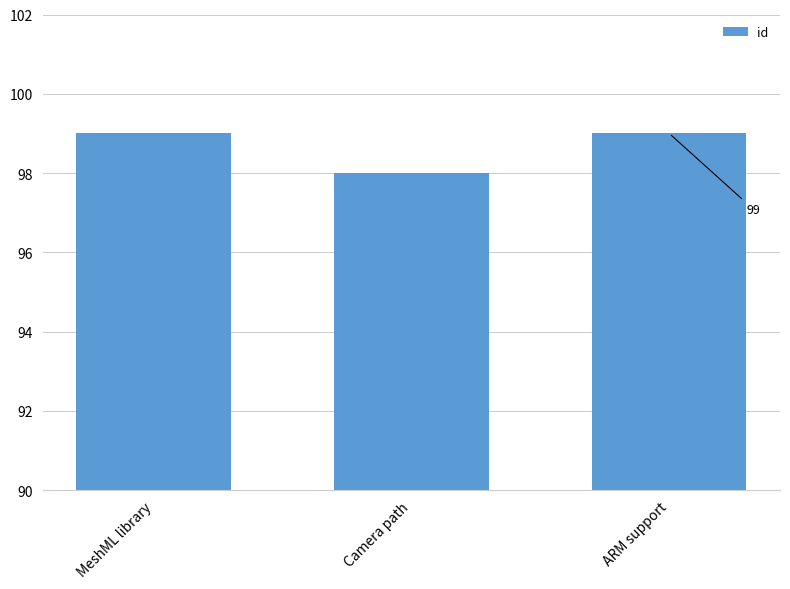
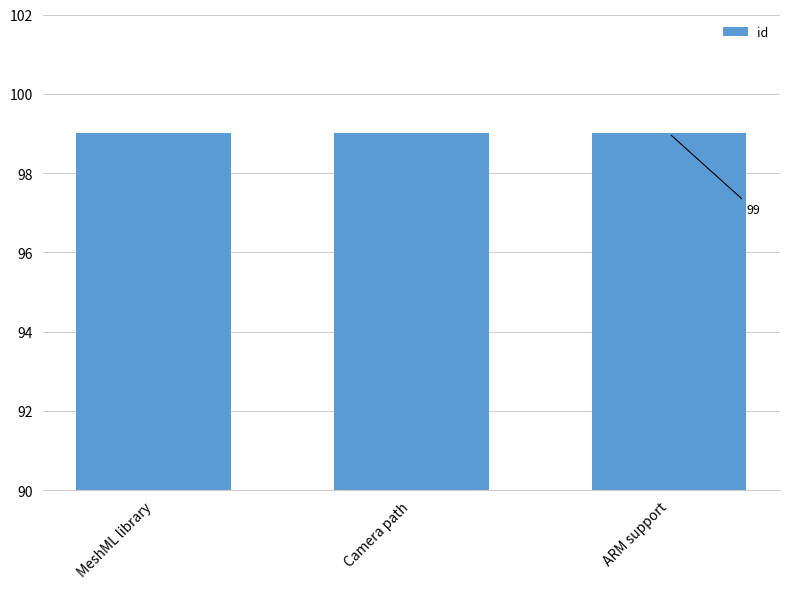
  {
    "MeshML library": 99,
-   "Camera path": 98
+   "Camera path": 99
  }
